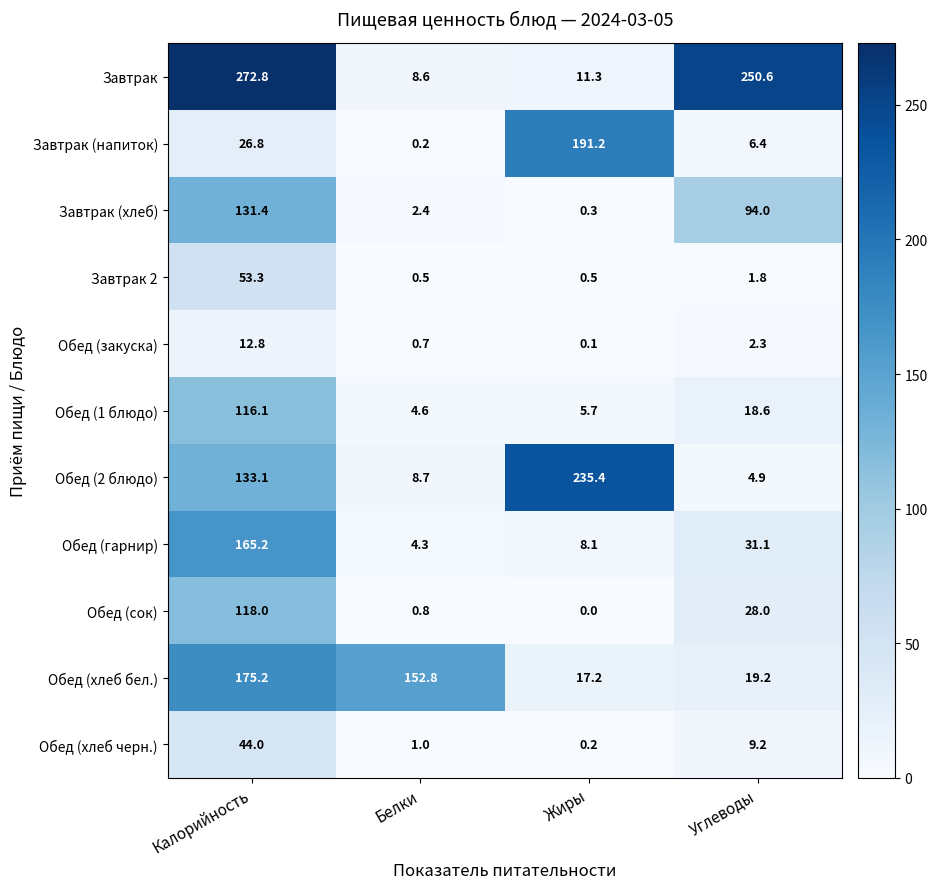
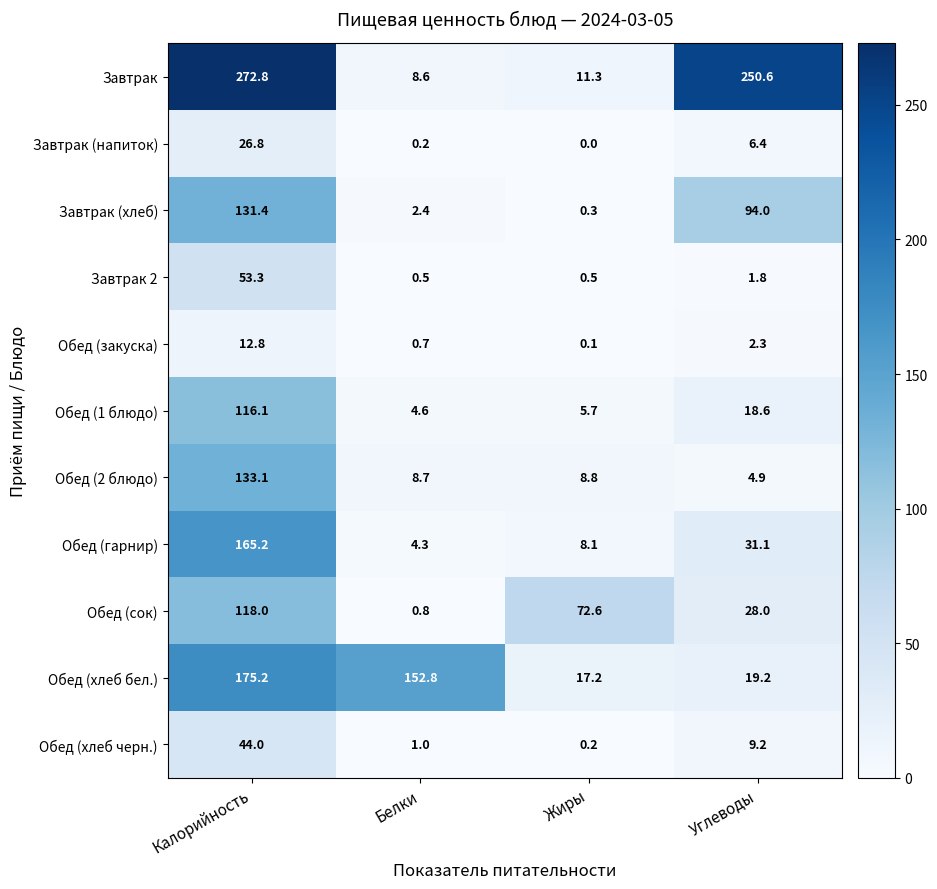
  {
    "Завтрак": {
      "Калорийность": 272.8,
      "Белки": 8.6,
      "Жиры": 11.3,
      "Углеводы": 250.6
    },
    "Завтрак (напиток)": {
      "Калорийность": 26.8,
      "Белки": 0.2,
-     "Жиры": 191.2,
+     "Жиры": 0.0,
      "Углеводы": 6.4
    },
    "Завтрак (хлеб)": {
      "Калорийность": 131.4,
      "Белки": 2.4,
      "Жиры": 0.3,
      "Углеводы": 94.0
    },
    "Завтрак 2": {
      "Калорийность": 53.3,
      "Белки": 0.5,
      "Жиры": 0.5,
      "Углеводы": 1.8
    },
    "Обед (закуска)": {
      "Калорийность": 12.8,
      "Белки": 0.7,
      "Жиры": 0.1,
      "Углеводы": 2.3
    },
    "Обед (1 блюдо)": {
      "Калорийность": 116.1,
      "Белки": 4.6,
      "Жиры": 5.7,
      "Углеводы": 18.6
    },
    "Обед (2 блюдо)": {
      "Калорийность": 133.1,
      "Белки": 8.7,
-     "Жиры": 235.4,
+     "Жиры": 8.8,
      "Углеводы": 4.9
    },
    "Обед (гарнир)": {
      "Калорийность": 165.2,
      "Белки": 4.3,
      "Жиры": 8.1,
      "Углеводы": 31.1
    },
    "Обед (сок)": {
      "Калорийность": 118.0,
      "Белки": 0.8,
-     "Жиры": 0.0,
+     "Жиры": 72.6,
      "Углеводы": 28.0
    },
    "Обед (хлеб бел.)": {
      "Калорийность": 175.2,
      "Белки": 152.8,
      "Жиры": 17.2,
      "Углеводы": 19.2
    },
    "Обед (хлеб черн.)": {
      "Калорийность": 44.0,
      "Белки": 1.0,
      "Жиры": 0.2,
      "Углеводы": 9.2
    }
  }
